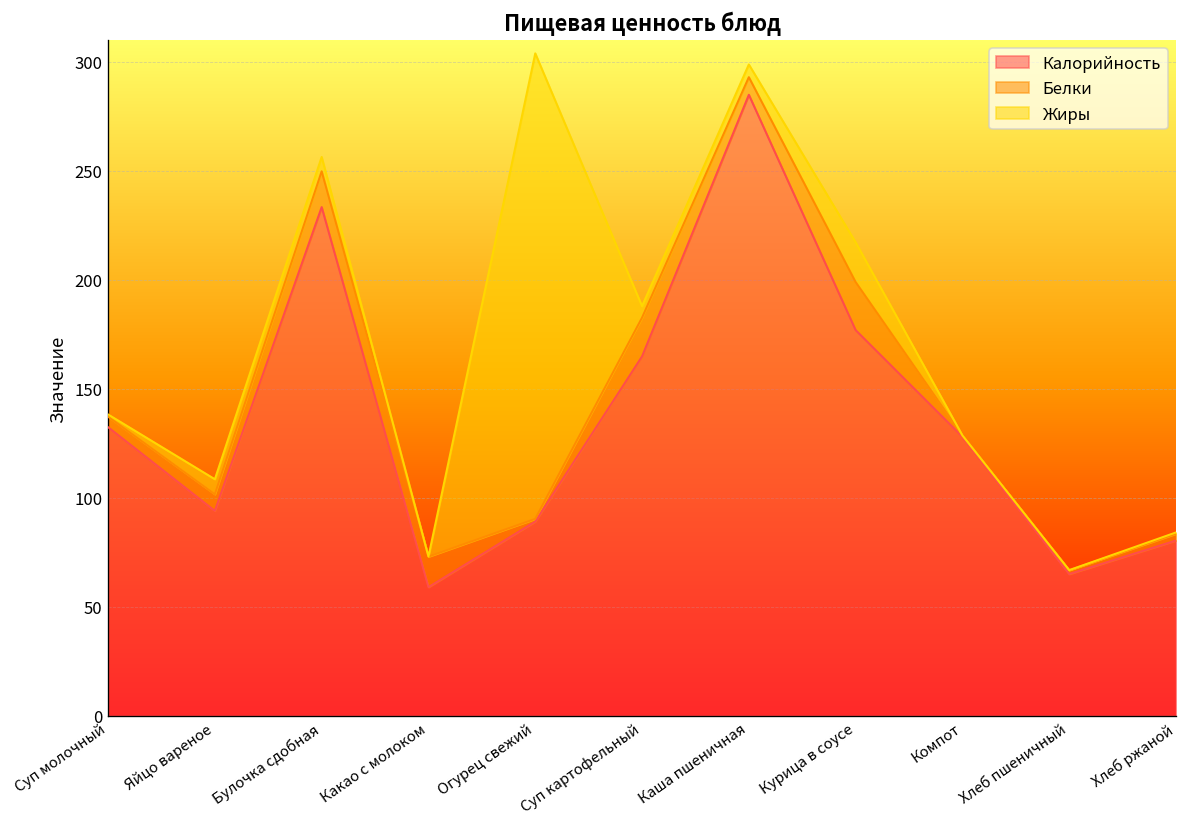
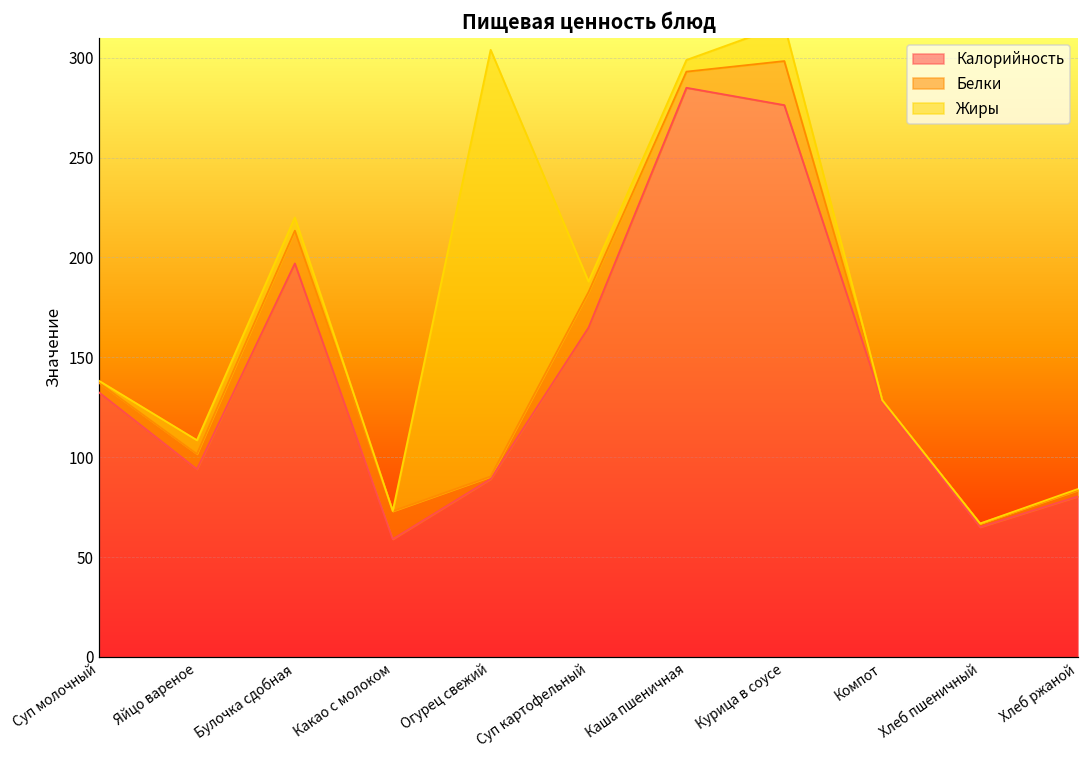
  {
    "Калорийность": {
      "Суп молочный": 132,
      "Яйцо вареное": 94,
-     "Булочка сдобная": 233,
+     "Булочка сдобная": 197,
      "Какао с молоком": 59,
      "Суп картофельный": 165,
      "Каша пшеничная": 285,
-     "Курица в соусе": 177,
+     "Курица в соусе": 276,
      "Хлеб пшеничный": 65,
      "Хлеб ржаной": 80
    },
    "Белки": {
      "Яйцо вареное": 8,
      "Булочка сдобная": 16,
      "Суп картофельный": 18,
      "Каша пшеничная": 8,
      "Курица в соусе": 22
    },
    "Жиры": {
      "Яйцо вареное": 7,
      "Булочка сдобная": 7,
      "Огурец свежий": 214,
      "Суп картофельный": 5,
      "Каша пшеничная": 6
    }
  }
